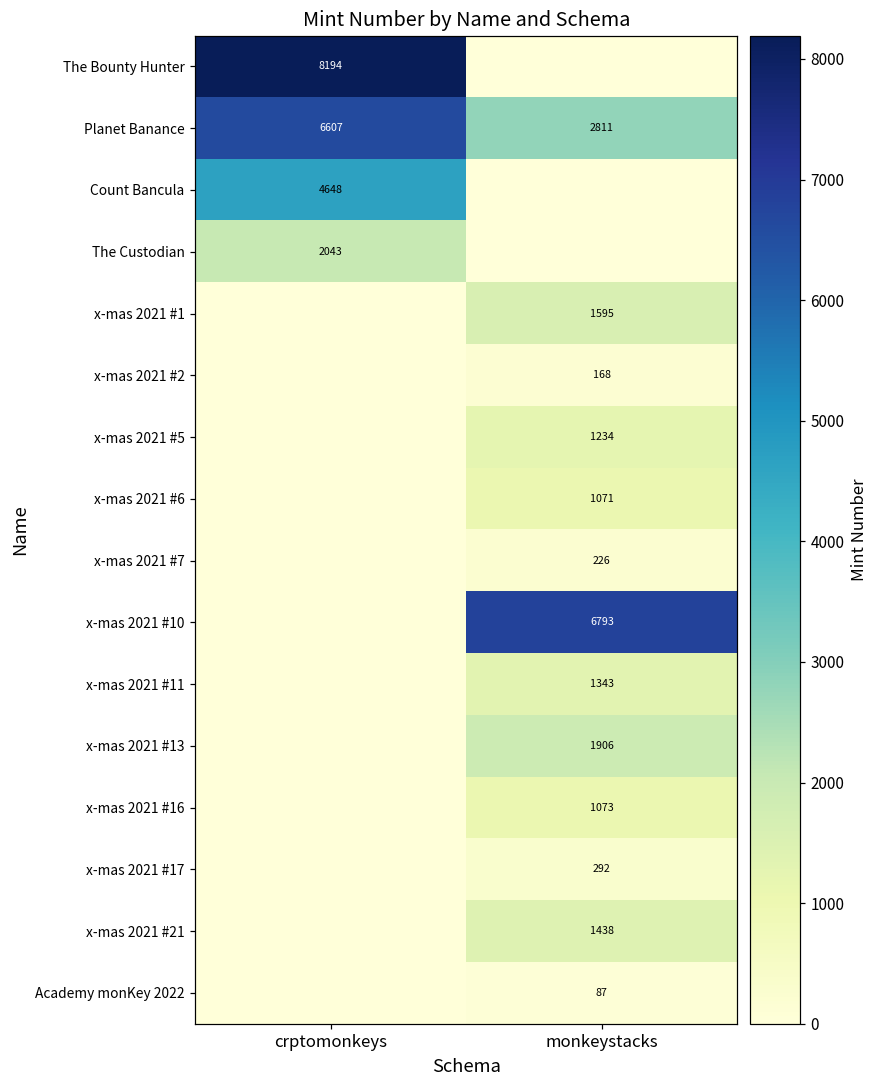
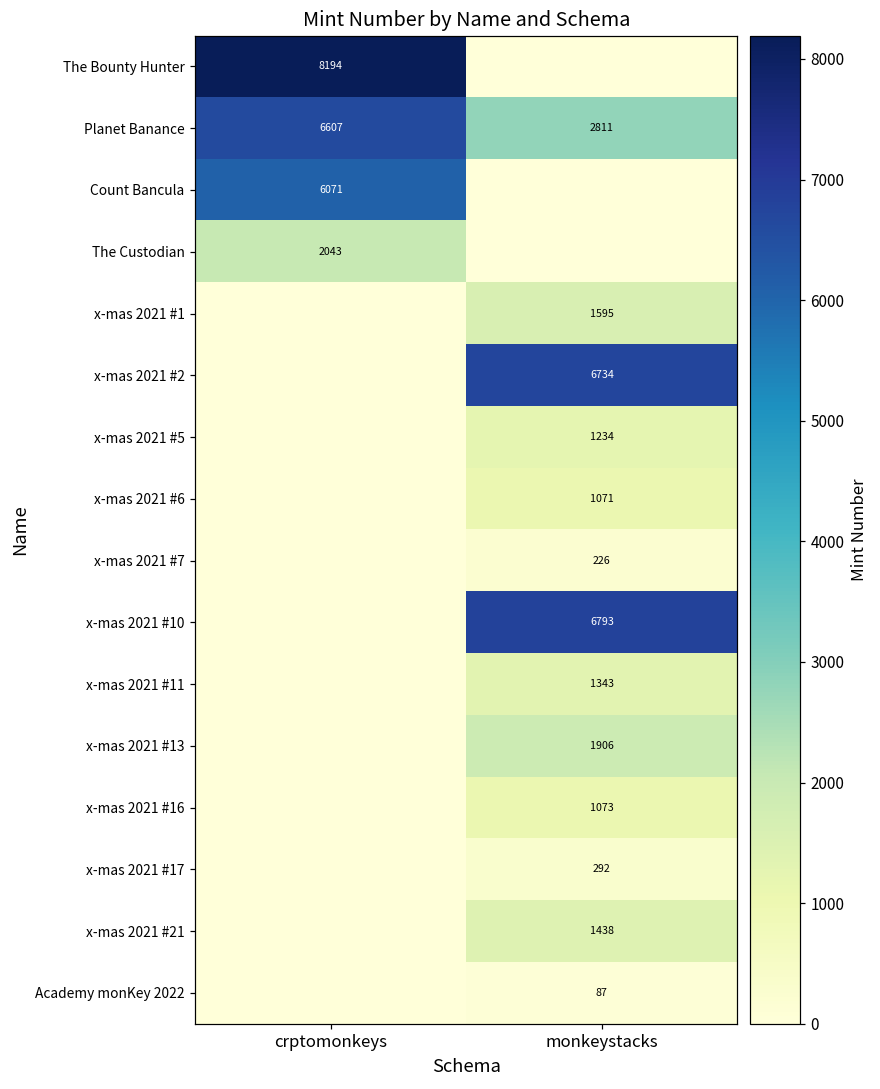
  {
    "The Bounty Hunter": {
      "crptomonkeys": 8194
    },
    "Planet Banance": {
      "crptomonkeys": 6607,
      "monkeystacks": 2811
    },
    "Count Bancula": {
-     "crptomonkeys": 4648
+     "crptomonkeys": 6071
    },
    "The Custodian": {
      "crptomonkeys": 2043
    },
    "x-mas 2021 #1": {
      "monkeystacks": 1595
    },
    "x-mas 2021 #2": {
-     "monkeystacks": 168
+     "monkeystacks": 6734
    },
    "x-mas 2021 #5": {
      "monkeystacks": 1234
    },
    "x-mas 2021 #6": {
      "monkeystacks": 1071
    },
    "x-mas 2021 #7": {
      "monkeystacks": 226
    },
    "x-mas 2021 #10": {
      "monkeystacks": 6793
    },
    "x-mas 2021 #11": {
      "monkeystacks": 1343
    },
    "x-mas 2021 #13": {
      "monkeystacks": 1906
    },
    "x-mas 2021 #16": {
      "monkeystacks": 1073
    },
    "x-mas 2021 #17": {
      "monkeystacks": 292
    },
    "x-mas 2021 #21": {
      "monkeystacks": 1438
    },
    "Academy monKey 2022": {
      "monkeystacks": 87
    }
  }
